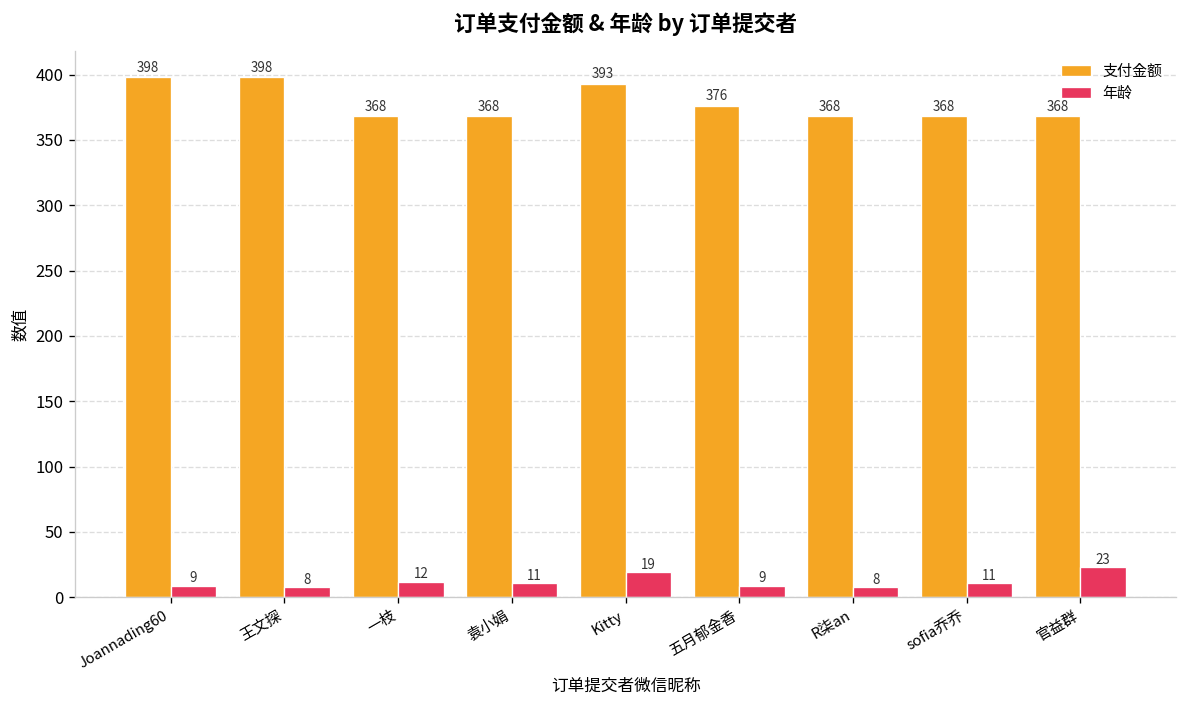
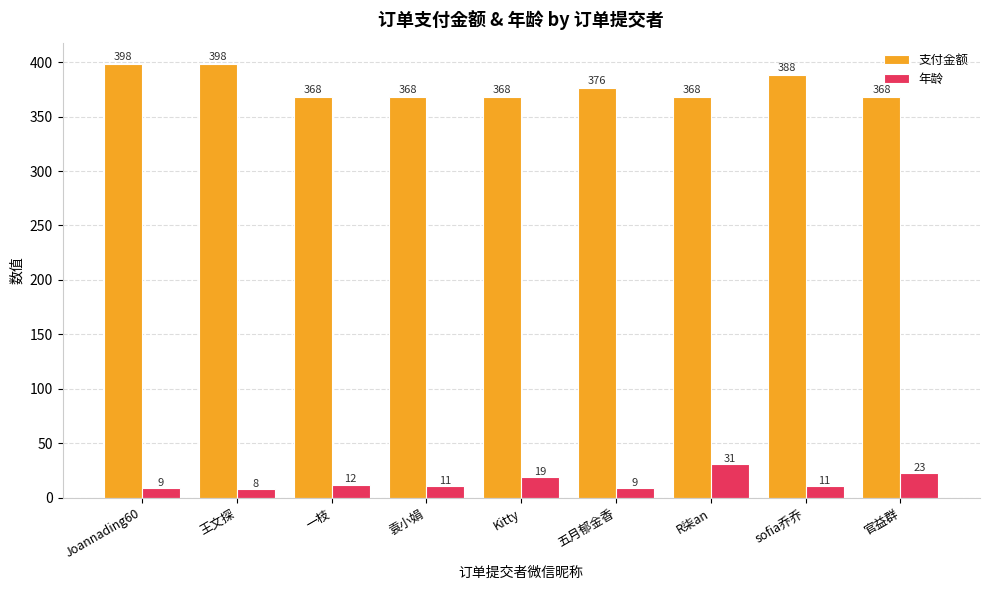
  {
    "支付金额": {
      "Joannading60": 398,
      "王文探": 398,
      "一枝": 368,
      "袁小娟": 368,
-     "Kitty": 393,
+     "Kitty": 368,
      "五月郁金香": 376,
      "R柒an": 368,
-     "sofia乔乔": 368,
+     "sofia乔乔": 388,
      "官益群": 368
    },
    "年龄": {
      "Joannading60": 9,
      "王文探": 8,
      "一枝": 12,
      "袁小娟": 11,
      "Kitty": 19,
      "五月郁金香": 9,
-     "R柒an": 8,
+     "R柒an": 31,
      "sofia乔乔": 11,
      "官益群": 23
    }
  }
